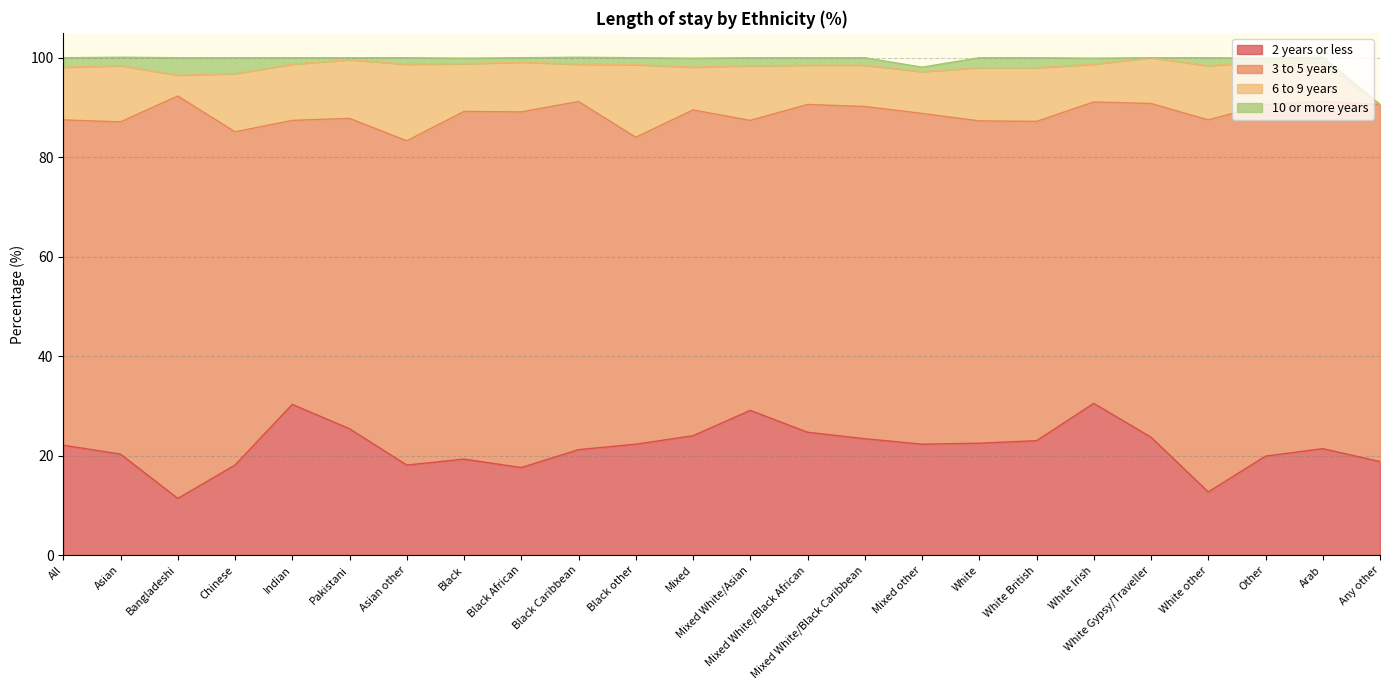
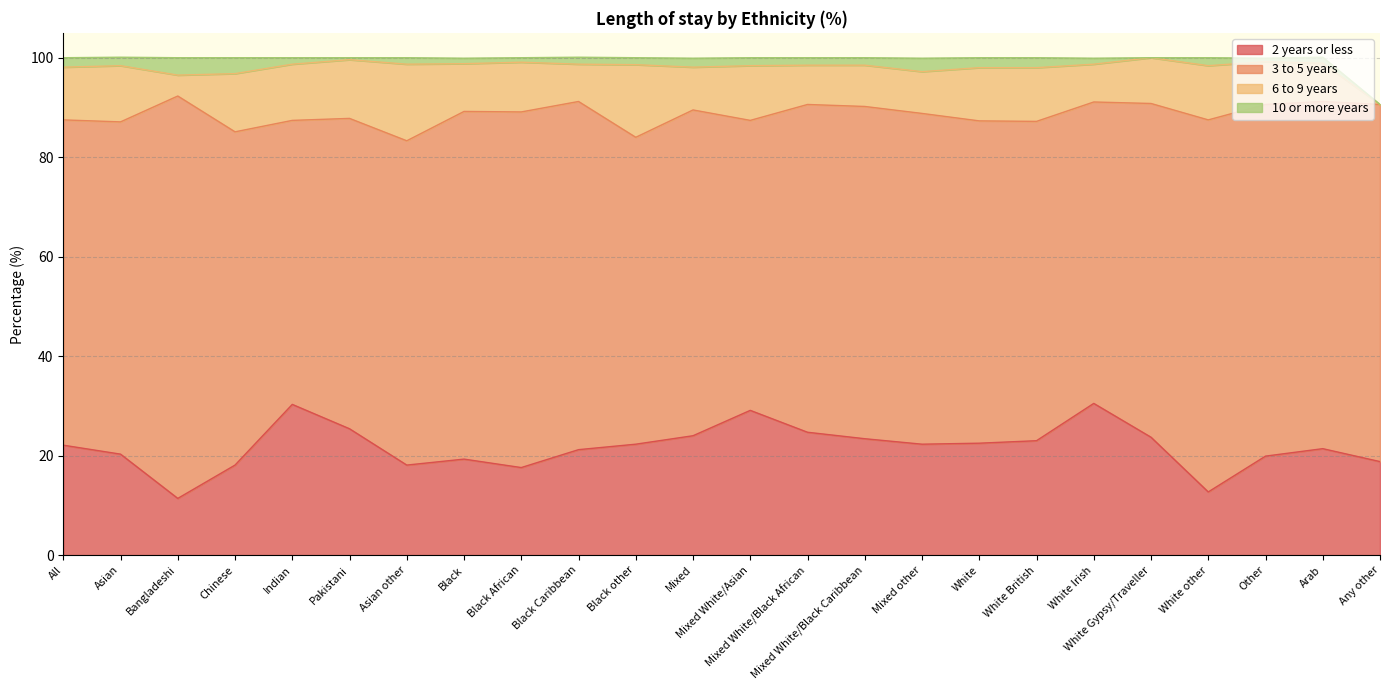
  {
    "10 or more years": {
      "All": 2,
      "Asian": 2,
      "Bangladeshi": 4,
      "Chinese": 3,
      "Indian": 1,
      "Asian other": 1,
      "Black": 1,
      "Black African": 1,
      "Black Caribbean": 1,
      "Black other": 1,
      "Mixed": 2,
      "Mixed White/Asian": 2,
      "Mixed White/Black African": 2,
      "Mixed White/Black Caribbean": 2,
-     "Mixed other": 1,
+     "Mixed other": 3,
      "White": 2,
      "White British": 2,
      "White Irish": 1,
      "White other": 2
    }
  }
